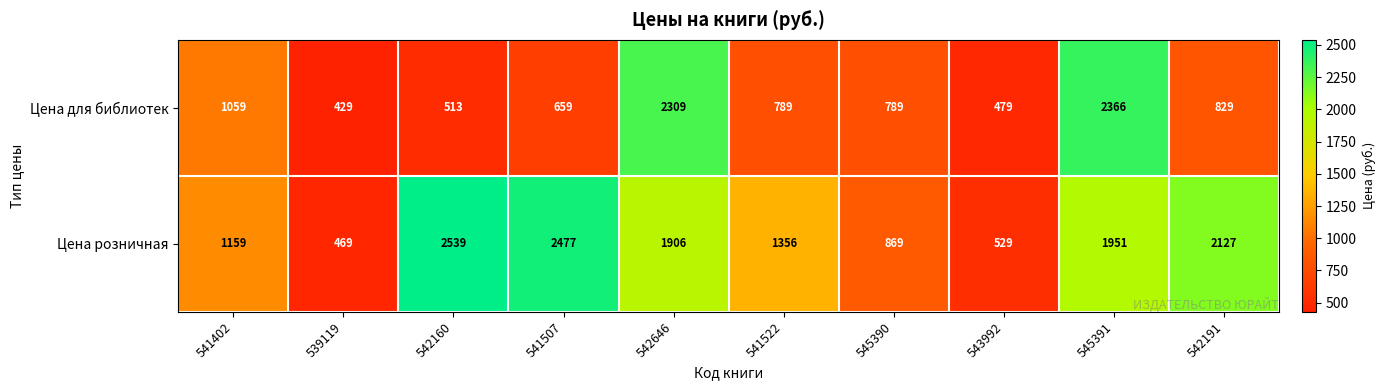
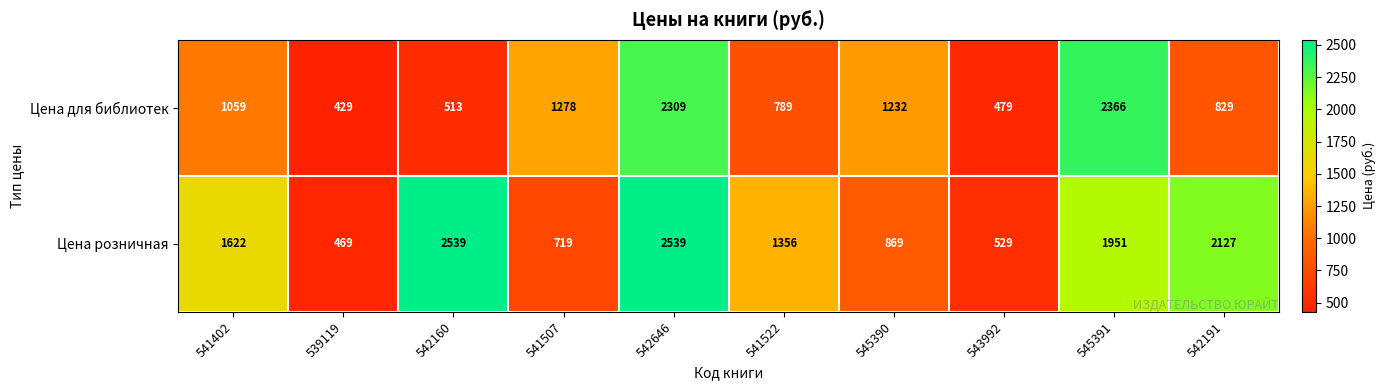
  {
    "Цена для библиотек": {
      "541402": 1059,
      "539119": 429,
      "542160": 513,
-     "541507": 659,
+     "541507": 1278,
      "542646": 2309,
      "541522": 789,
-     "545390": 789,
+     "545390": 1232,
      "543992": 479,
      "545391": 2366,
      "542191": 829
    },
    "Цена розничная": {
-     "541402": 1159,
+     "541402": 1622,
      "539119": 469,
      "542160": 2539,
-     "541507": 2477,
-     "542646": 1906,
+     "541507": 719,
+     "542646": 2539,
      "541522": 1356,
      "545390": 869,
      "543992": 529,
      "545391": 1951
    }
  }
